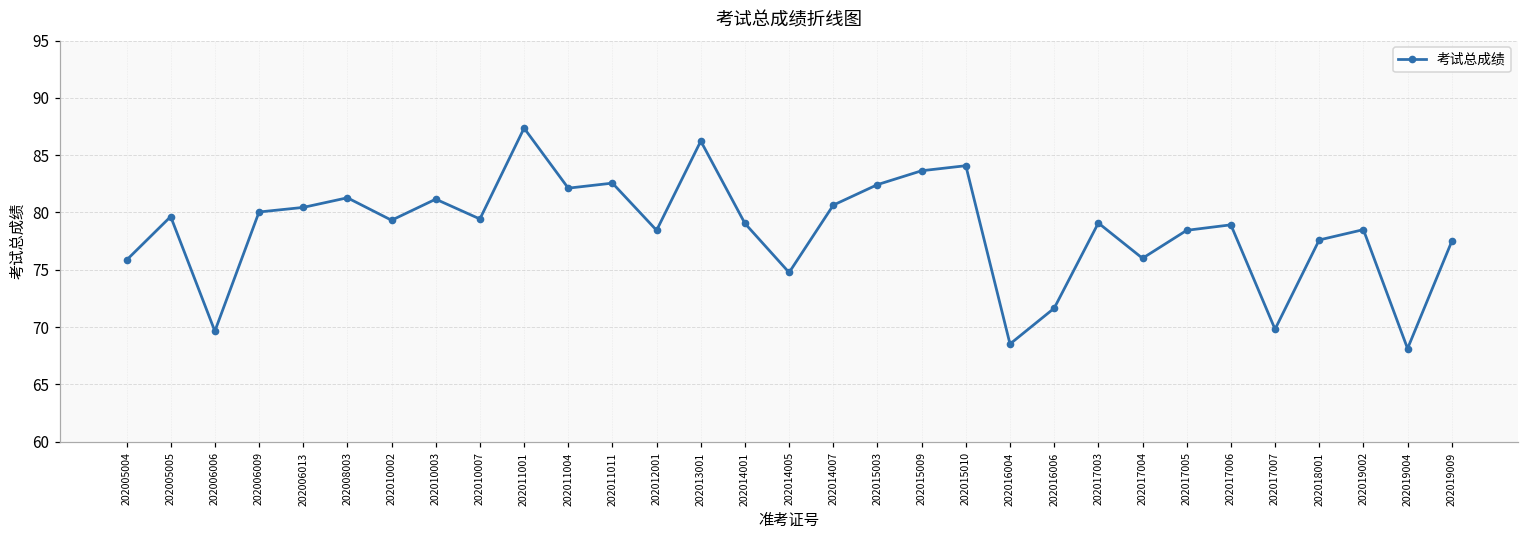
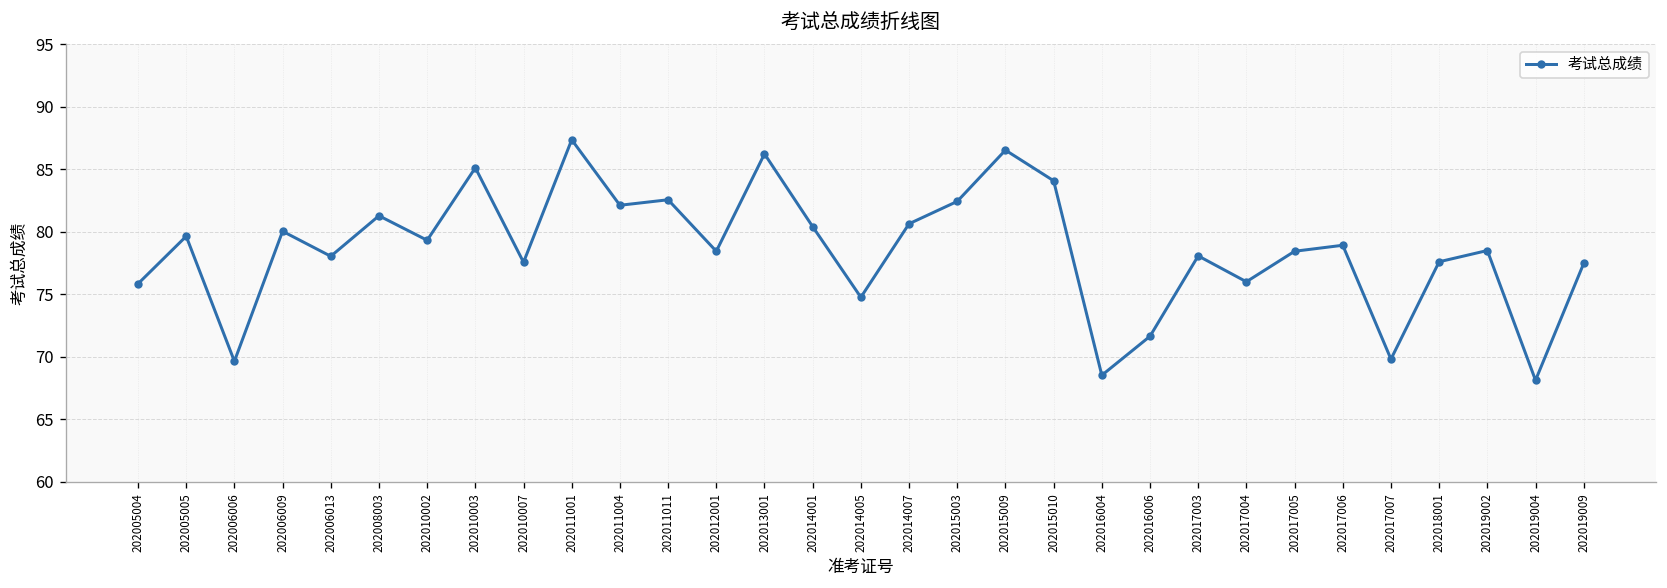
  {
    "202005004": 75.8,
    "202005005": 79.6,
    "202006006": 69.6,
    "202006009": 80.0,
-   "202006013": 80.4,
+   "202006013": 78.0,
    "202008003": 81.3,
    "202010002": 79.3,
-   "202010003": 81.2,
-   "202010007": 79.4,
+   "202010003": 85.1,
+   "202010007": 77.6,
    "202011001": 87.4,
    "202011004": 82.1,
    "202011011": 82.6,
    "202012001": 78.4,
    "202013001": 86.2,
-   "202014001": 79.0,
+   "202014001": 80.4,
    "202014005": 74.8,
    "202014007": 80.6,
    "202015003": 82.4,
-   "202015009": 83.6,
+   "202015009": 86.5,
    "202015010": 84.1,
    "202016004": 68.5,
    "202016006": 71.6,
-   "202017003": 79.1,
+   "202017003": 78.1,
    "202017004": 76.0,
    "202017005": 78.4,
    "202017006": 78.9,
    "202017007": 69.8,
    "202018001": 77.6,
    "202019002": 78.5,
    "202019004": 68.1,
    "202019009": 77.5
  }
